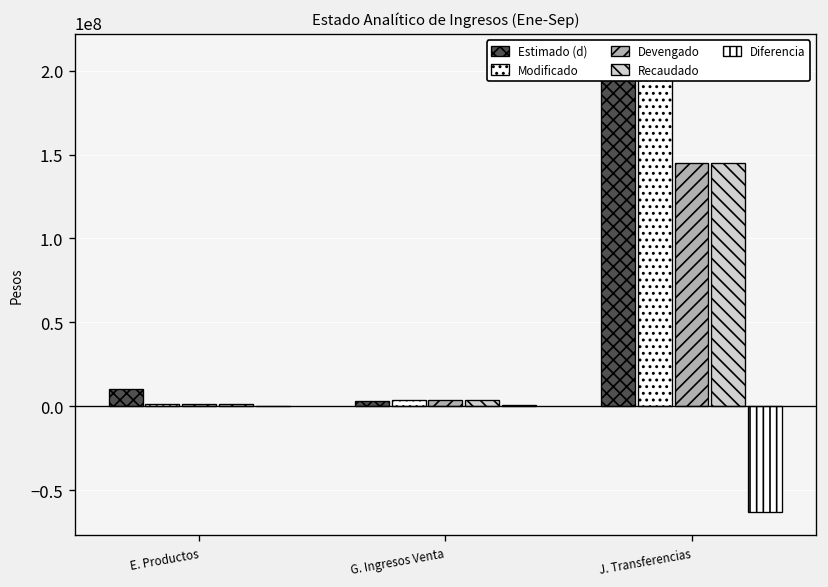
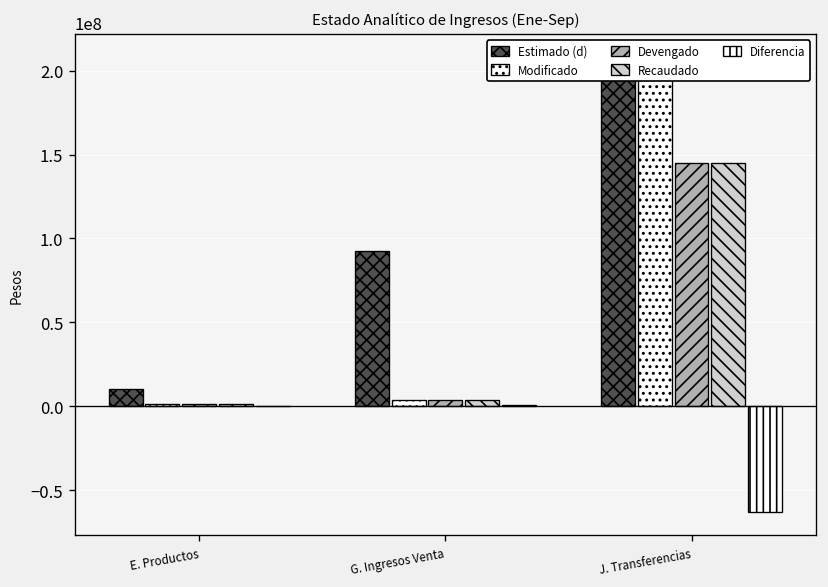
  {
    "Estimado (d)": {
      "E. Productos": 10000000,
-     "G. Ingresos Venta": 3000000
+     "G. Ingresos Venta": 92000000
    }
  }
